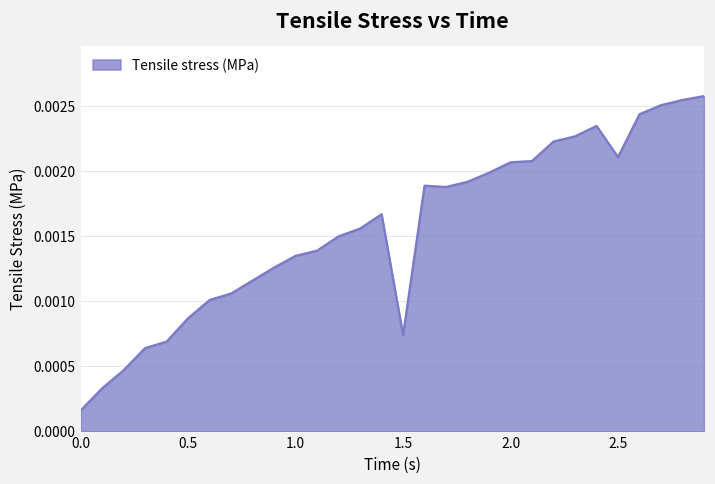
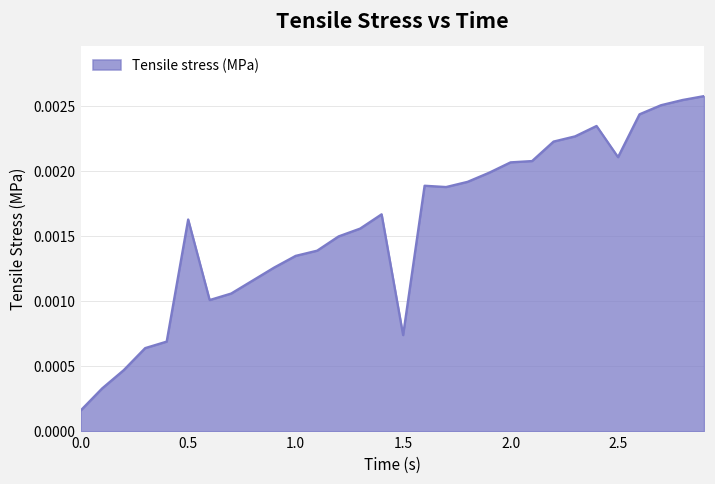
  {
    "0.0": 0.00016,
-   "0.5": 0.00087,
+   "0.5": 0.00163,
    "1.0": 0.00135,
    "1.5": 0.00074,
    "2.0": 0.00207,
    "2.5": 0.00211
  }
